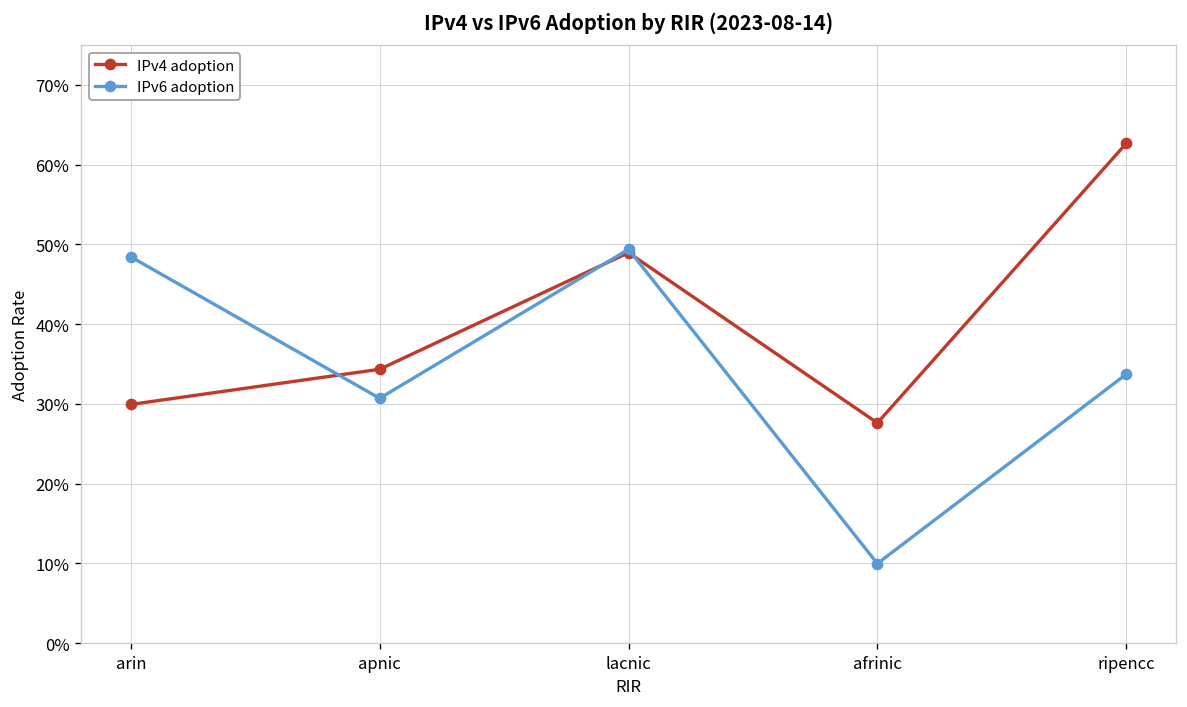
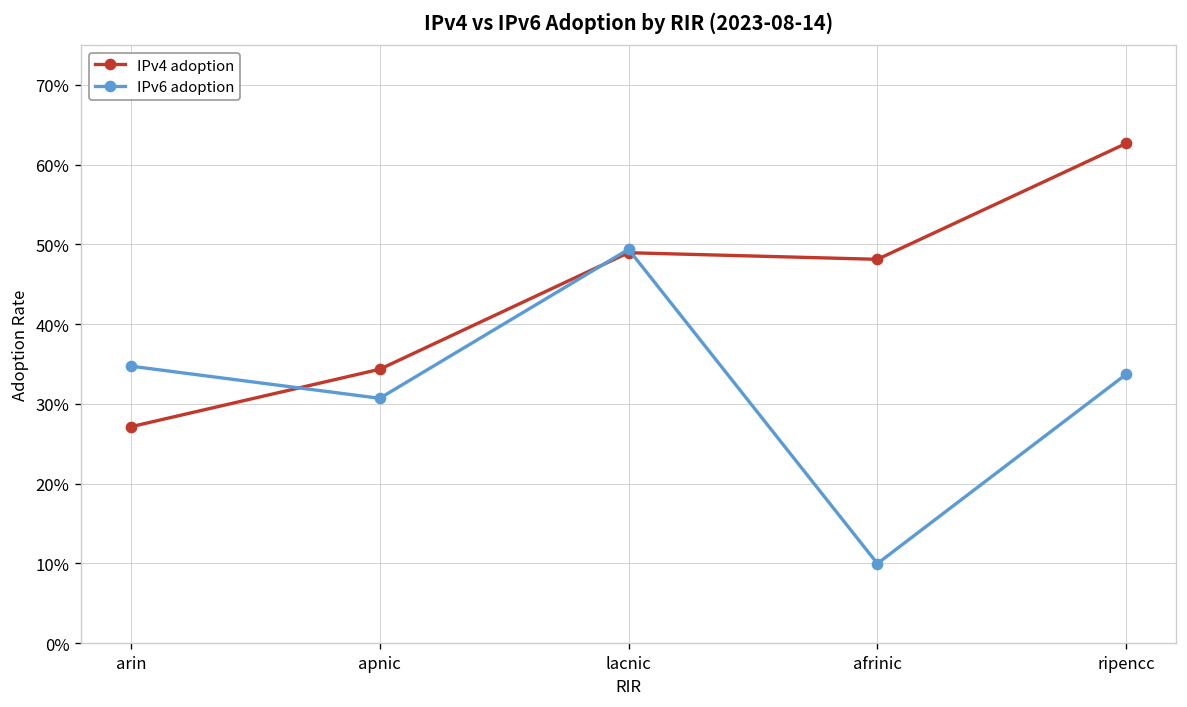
  {
    "IPv4 adoption": {
-     "arin": "30%",
+     "arin": "27%",
      "apnic": "34%",
      "lacnic": "49%",
-     "afrinic": "28%",
+     "afrinic": "48%",
      "ripencc": "63%"
    },
    "IPv6 adoption": {
-     "arin": "48%",
+     "arin": "35%",
      "apnic": "31%",
      "lacnic": "49%",
      "afrinic": "10%",
      "ripencc": "34%"
    }
  }
